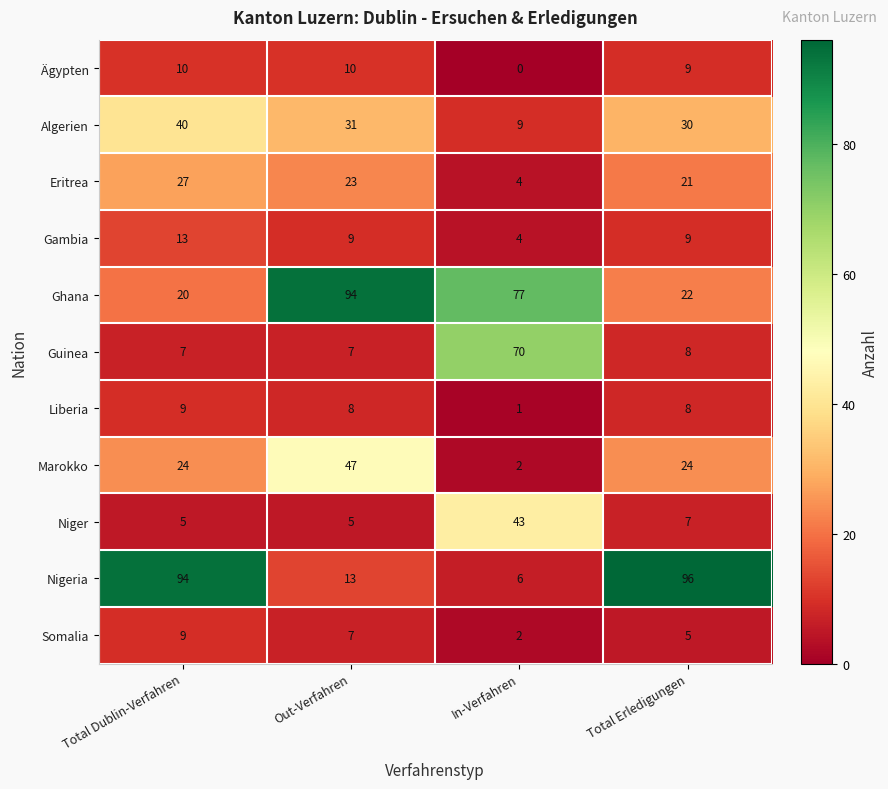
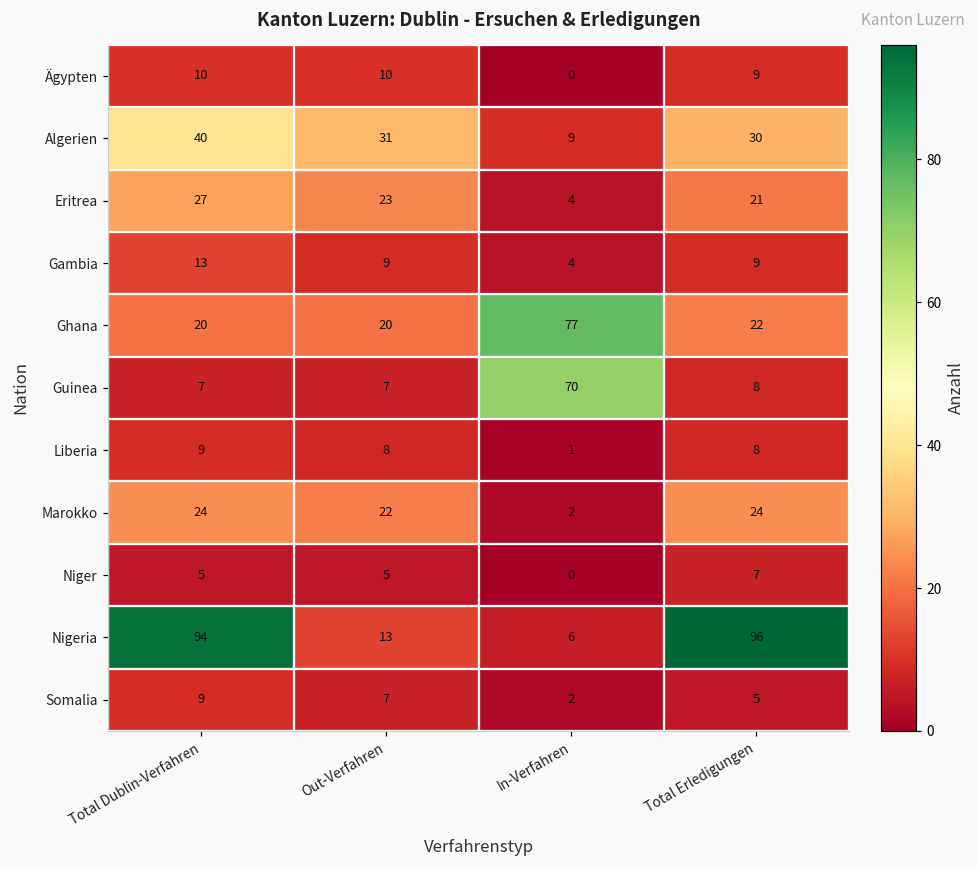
  {
    "Ägypten": {
      "Total Dublin-Verfahren": 10,
      "Out-Verfahren": 10,
      "In-Verfahren": 0,
      "Total Erledigungen": 9
    },
    "Algerien": {
      "Total Dublin-Verfahren": 40,
      "Out-Verfahren": 31,
      "In-Verfahren": 9,
      "Total Erledigungen": 30
    },
    "Eritrea": {
      "Total Dublin-Verfahren": 27,
      "Out-Verfahren": 23,
      "In-Verfahren": 4,
      "Total Erledigungen": 21
    },
    "Gambia": {
      "Total Dublin-Verfahren": 13,
      "Out-Verfahren": 9,
      "In-Verfahren": 4,
      "Total Erledigungen": 9
    },
    "Ghana": {
      "Total Dublin-Verfahren": 20,
-     "Out-Verfahren": 94,
+     "Out-Verfahren": 20,
      "In-Verfahren": 77,
      "Total Erledigungen": 22
    },
    "Guinea": {
      "Total Dublin-Verfahren": 7,
      "Out-Verfahren": 7,
      "In-Verfahren": 70,
      "Total Erledigungen": 8
    },
    "Liberia": {
      "Total Dublin-Verfahren": 9,
      "Out-Verfahren": 8,
      "In-Verfahren": 1,
      "Total Erledigungen": 8
    },
    "Marokko": {
      "Total Dublin-Verfahren": 24,
-     "Out-Verfahren": 47,
+     "Out-Verfahren": 22,
      "In-Verfahren": 2,
      "Total Erledigungen": 24
    },
    "Niger": {
      "Total Dublin-Verfahren": 5,
      "Out-Verfahren": 5,
-     "In-Verfahren": 43,
+     "In-Verfahren": 0,
      "Total Erledigungen": 7
    },
    "Nigeria": {
      "Total Dublin-Verfahren": 94,
      "Out-Verfahren": 13,
      "In-Verfahren": 6,
      "Total Erledigungen": 96
    },
    "Somalia": {
      "Total Dublin-Verfahren": 9,
      "Out-Verfahren": 7,
      "In-Verfahren": 2,
      "Total Erledigungen": 5
    }
  }
